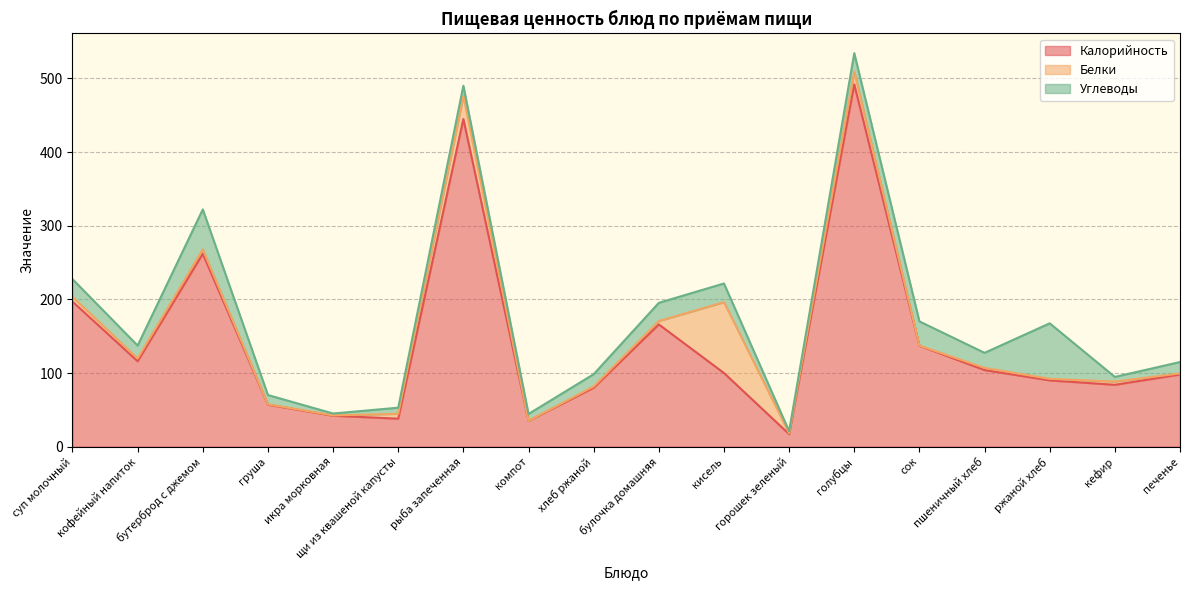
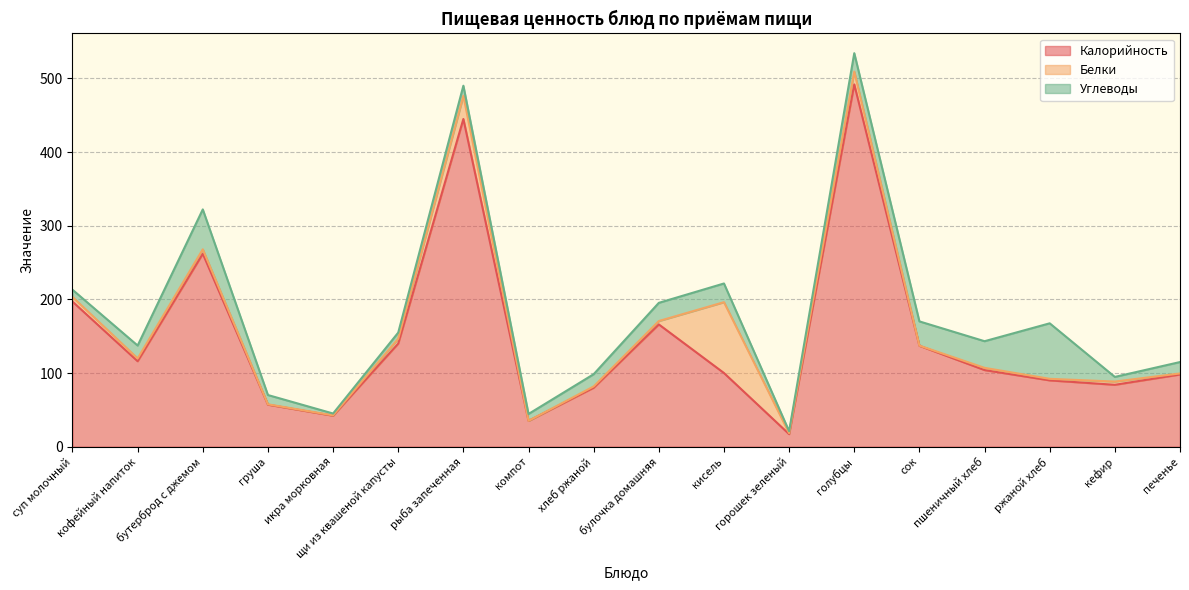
  {
    "Калорийность": {
      "суп молочный": 200,
      "кофейный напиток": 120,
      "бутерброд с джемом": 260,
-     "щи из квашеной капусты": 40,
+     "щи из квашеной капусты": 140,
      "рыба запеченная": 450,
      "булочка домашняя": 170,
      "кисель": 100,
      "голубцы": 490,
      "кефир": 80
    },
    "Белки": {
      "суп молочный": 10,
      "кофейный напиток": 0,
      "бутерброд с джемом": 10,
      "щи из квашеной капусты": 10,
      "рыба запеченная": 30,
      "булочка домашняя": 0,
      "кисель": 100,
      "голубцы": 20,
      "кефир": 0
    },
    "Углеводы": {
-     "суп молочный": 20,
+     "суп молочный": 10,
      "кофейный напиток": 20,
      "бутерброд с джемом": 50,
      "груша": 10,
      "щи из квашеной капусты": 10,
      "рыба запеченная": 10,
      "компот": 10,
      "хлеб ржаной": 20,
      "булочка домашняя": 20,
      "кисель": 30,
      "голубцы": 30,
      "сок": 30,
-     "пшеничный хлеб": 20,
+     "пшеничный хлеб": 40,
      "ржаной хлеб": 80,
      "кефир": 10,
      "печенье": 20
    }
  }
